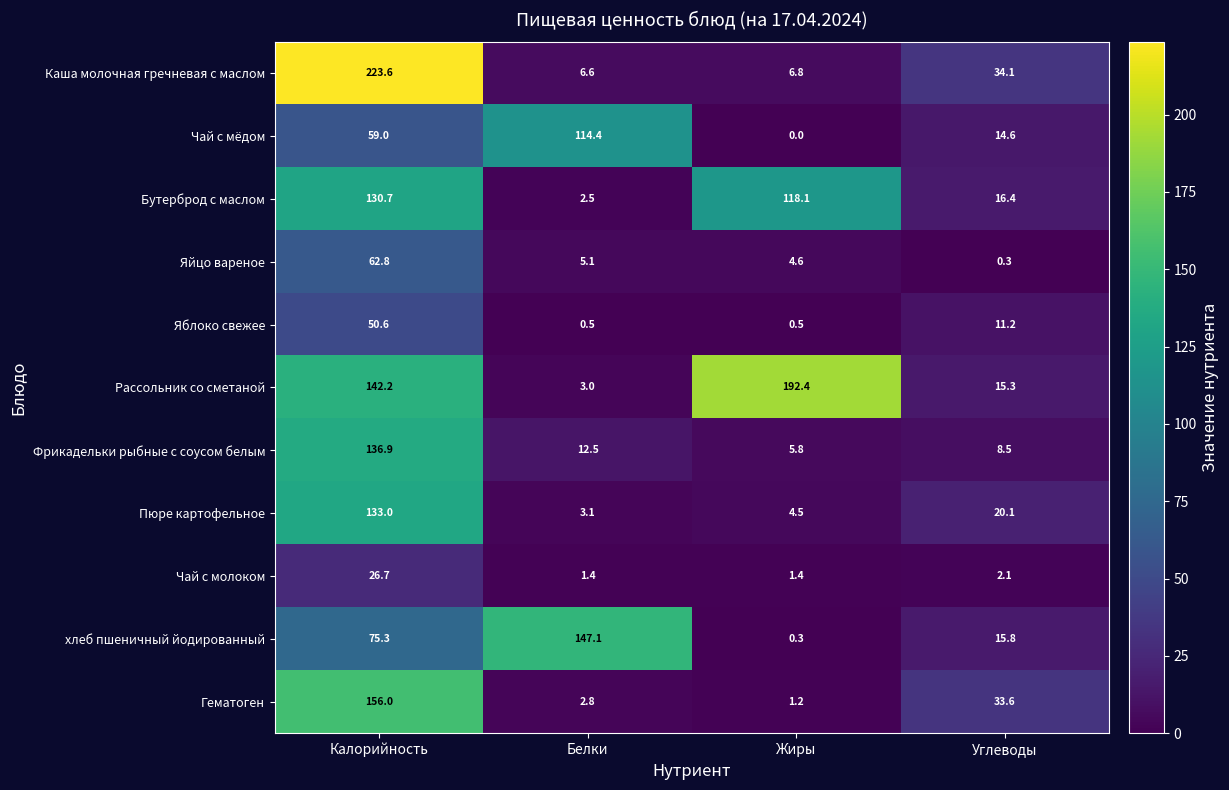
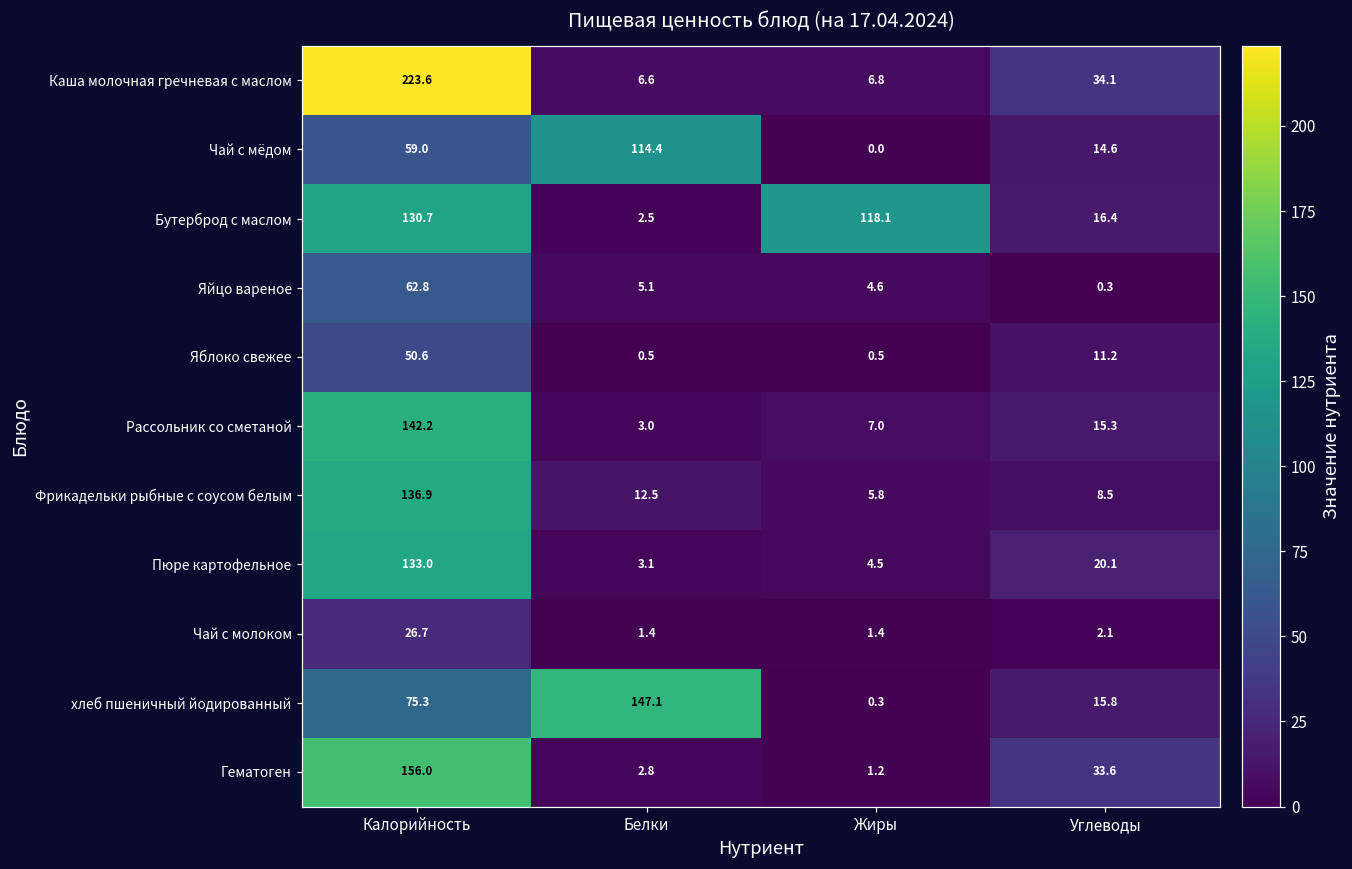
  {
    "Каша молочная гречневая с маслом": {
      "Калорийность": 223.6,
      "Белки": 6.6,
      "Жиры": 6.8,
      "Углеводы": 34.1
    },
    "Чай с мёдом": {
      "Калорийность": 59.0,
      "Белки": 114.4,
      "Жиры": 0.0,
      "Углеводы": 14.6
    },
    "Бутерброд с маслом": {
      "Калорийность": 130.7,
      "Белки": 2.5,
      "Жиры": 118.1,
      "Углеводы": 16.4
    },
    "Яйцо вареное": {
      "Калорийность": 62.8,
      "Белки": 5.1,
      "Жиры": 4.6,
      "Углеводы": 0.3
    },
    "Яблоко свежее": {
      "Калорийность": 50.6,
      "Белки": 0.5,
      "Жиры": 0.5,
      "Углеводы": 11.2
    },
    "Рассольник со сметаной": {
      "Калорийность": 142.2,
      "Белки": 3.0,
-     "Жиры": 192.4,
+     "Жиры": 7.0,
      "Углеводы": 15.3
    },
    "Фрикадельки рыбные с соусом белым": {
      "Калорийность": 136.9,
      "Белки": 12.5,
      "Жиры": 5.8,
      "Углеводы": 8.5
    },
    "Пюре картофельное": {
      "Калорийность": 133.0,
      "Белки": 3.1,
      "Жиры": 4.5,
      "Углеводы": 20.1
    },
    "Чай с молоком": {
      "Калорийность": 26.7,
      "Белки": 1.4,
      "Жиры": 1.4,
      "Углеводы": 2.1
    },
    "хлеб пшеничный йодированный": {
      "Калорийность": 75.3,
      "Белки": 147.1,
      "Жиры": 0.3,
      "Углеводы": 15.8
    },
    "Гематоген": {
      "Калорийность": 156.0,
      "Белки": 2.8,
      "Жиры": 1.2,
      "Углеводы": 33.6
    }
  }
